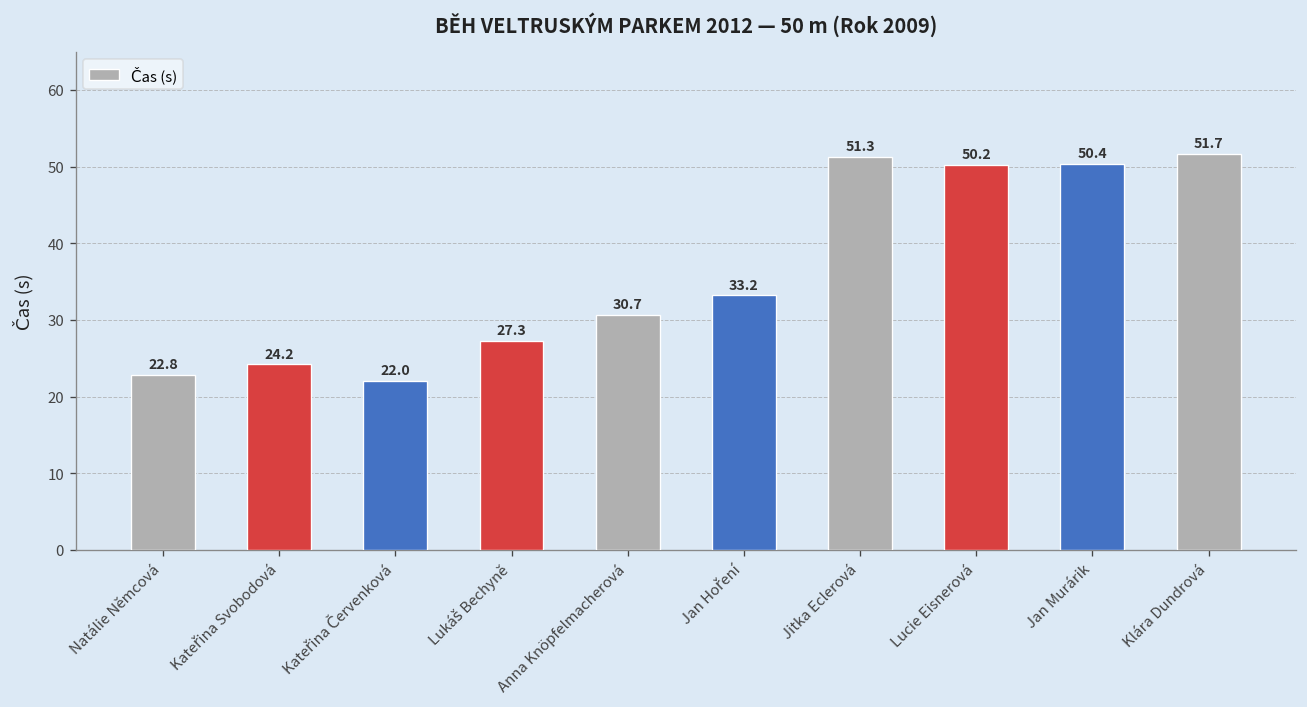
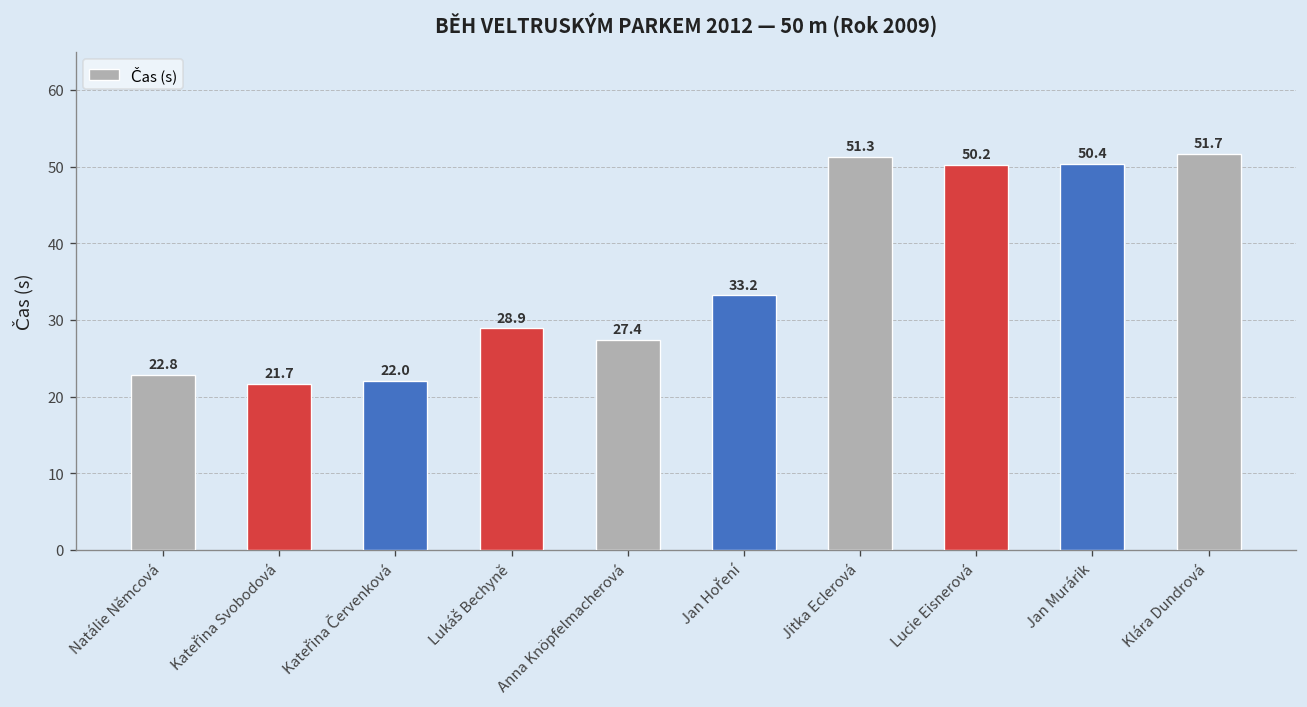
  {
    "Natálie Němcová": 22.8,
-   "Kateřina Svobodová": 24.2,
+   "Kateřina Svobodová": 21.7,
    "Kateřina Červenková": 22.0,
-   "Lukáš Bechyně": 27.3,
-   "Anna Knöpfelmacherová": 30.7,
+   "Lukáš Bechyně": 28.9,
+   "Anna Knöpfelmacherová": 27.4,
    "Jan Hoření": 33.2,
    "Jitka Eclerová": 51.3,
    "Lucie Eisnerová": 50.2,
    "Jan Murárik": 50.4,
    "Klára Dundrová": 51.7
  }
